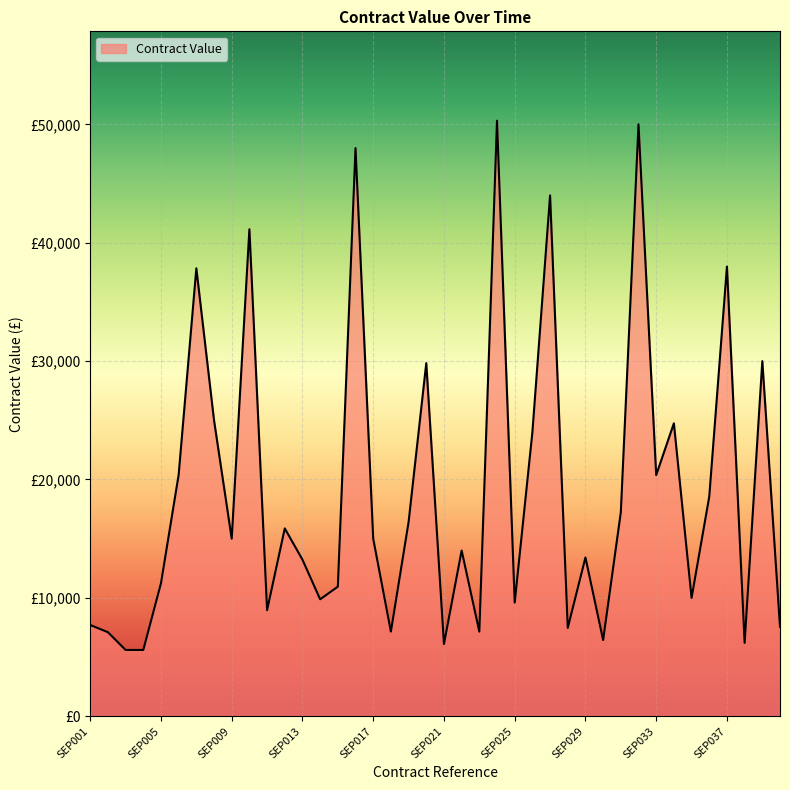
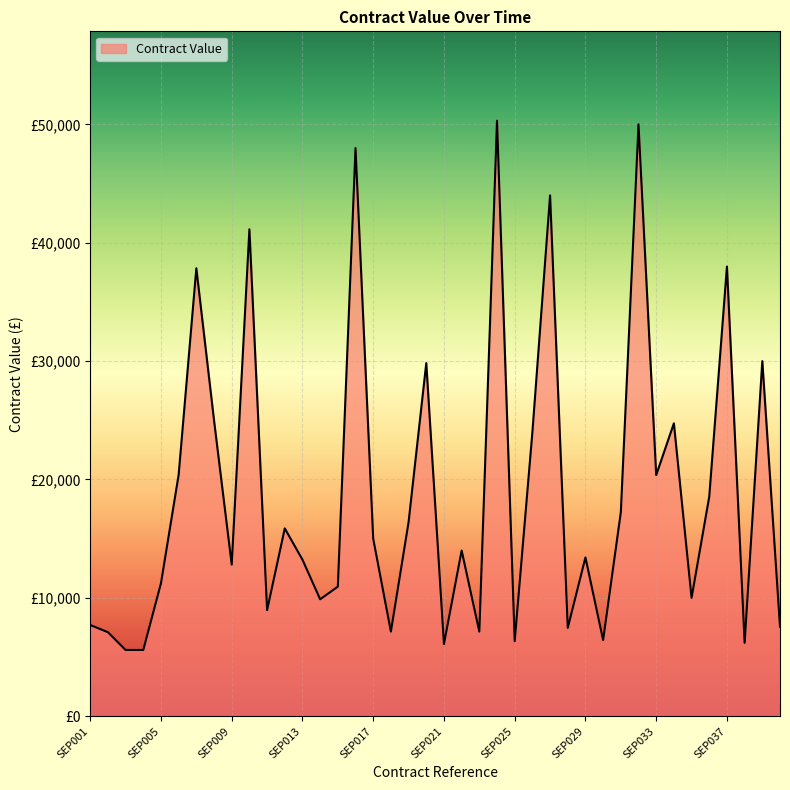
  {
    "SEP001": "£7,700",
    "SEP005": "£11,200",
-   "SEP009": "£15,000",
+   "SEP009": "£12,800",
    "SEP013": "£13,200",
    "SEP017": "£15,000",
    "SEP021": "£6,100",
-   "SEP025": "£9,600",
+   "SEP025": "£6,300",
    "SEP029": "£13,400",
    "SEP033": "£20,400",
    "SEP037": "£38,000"
  }
